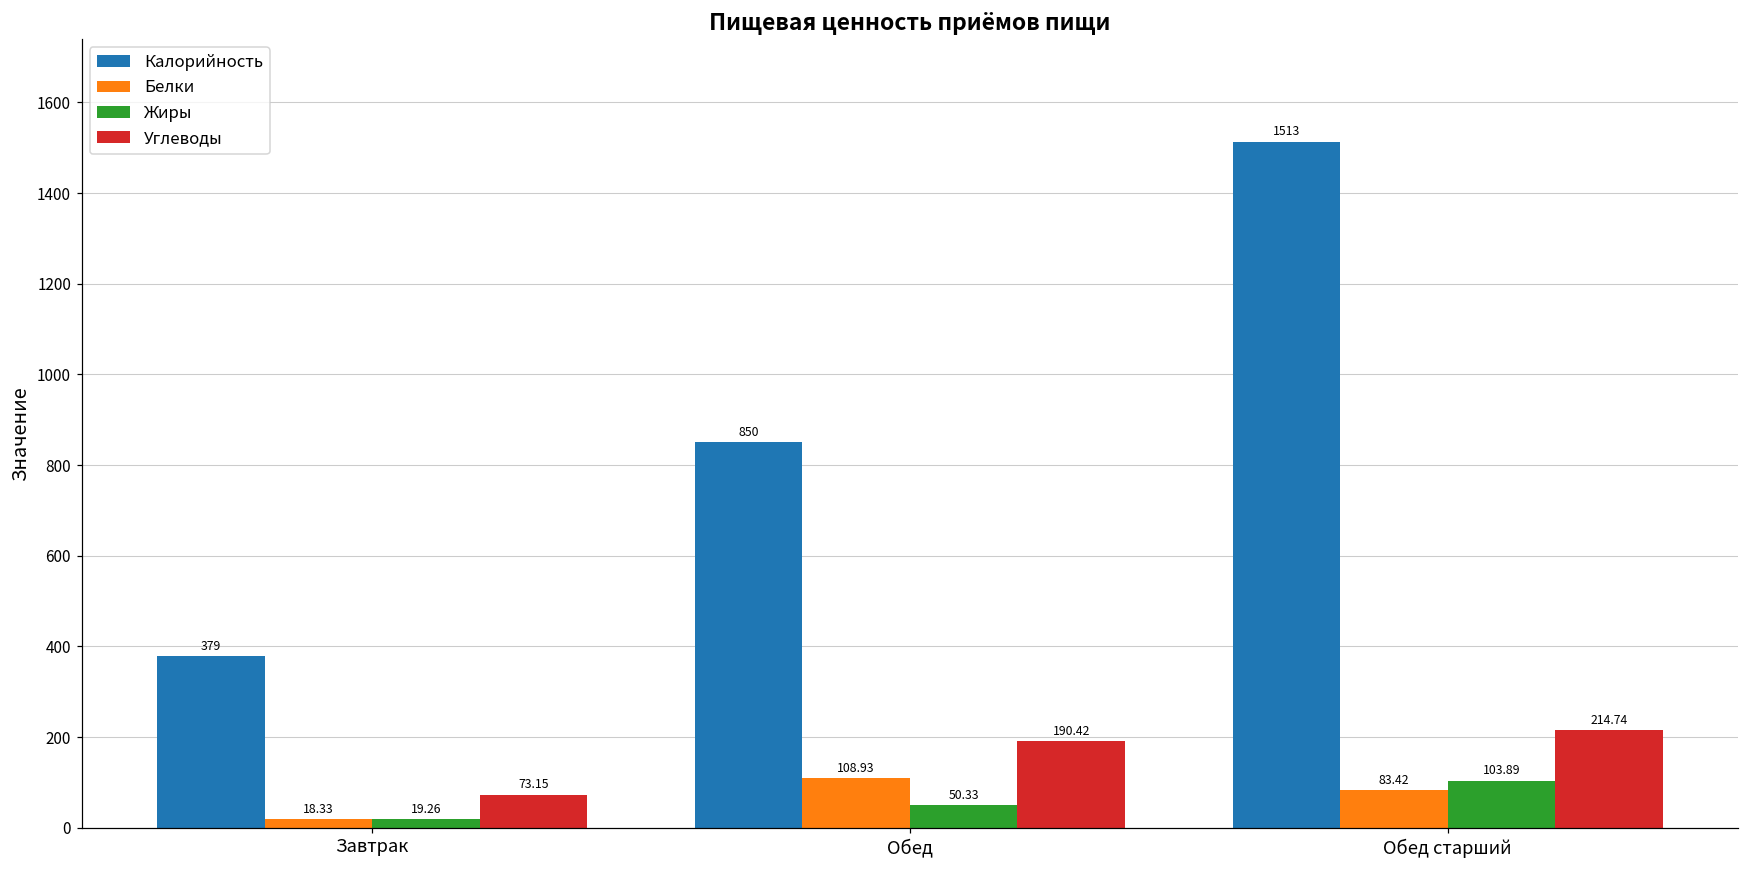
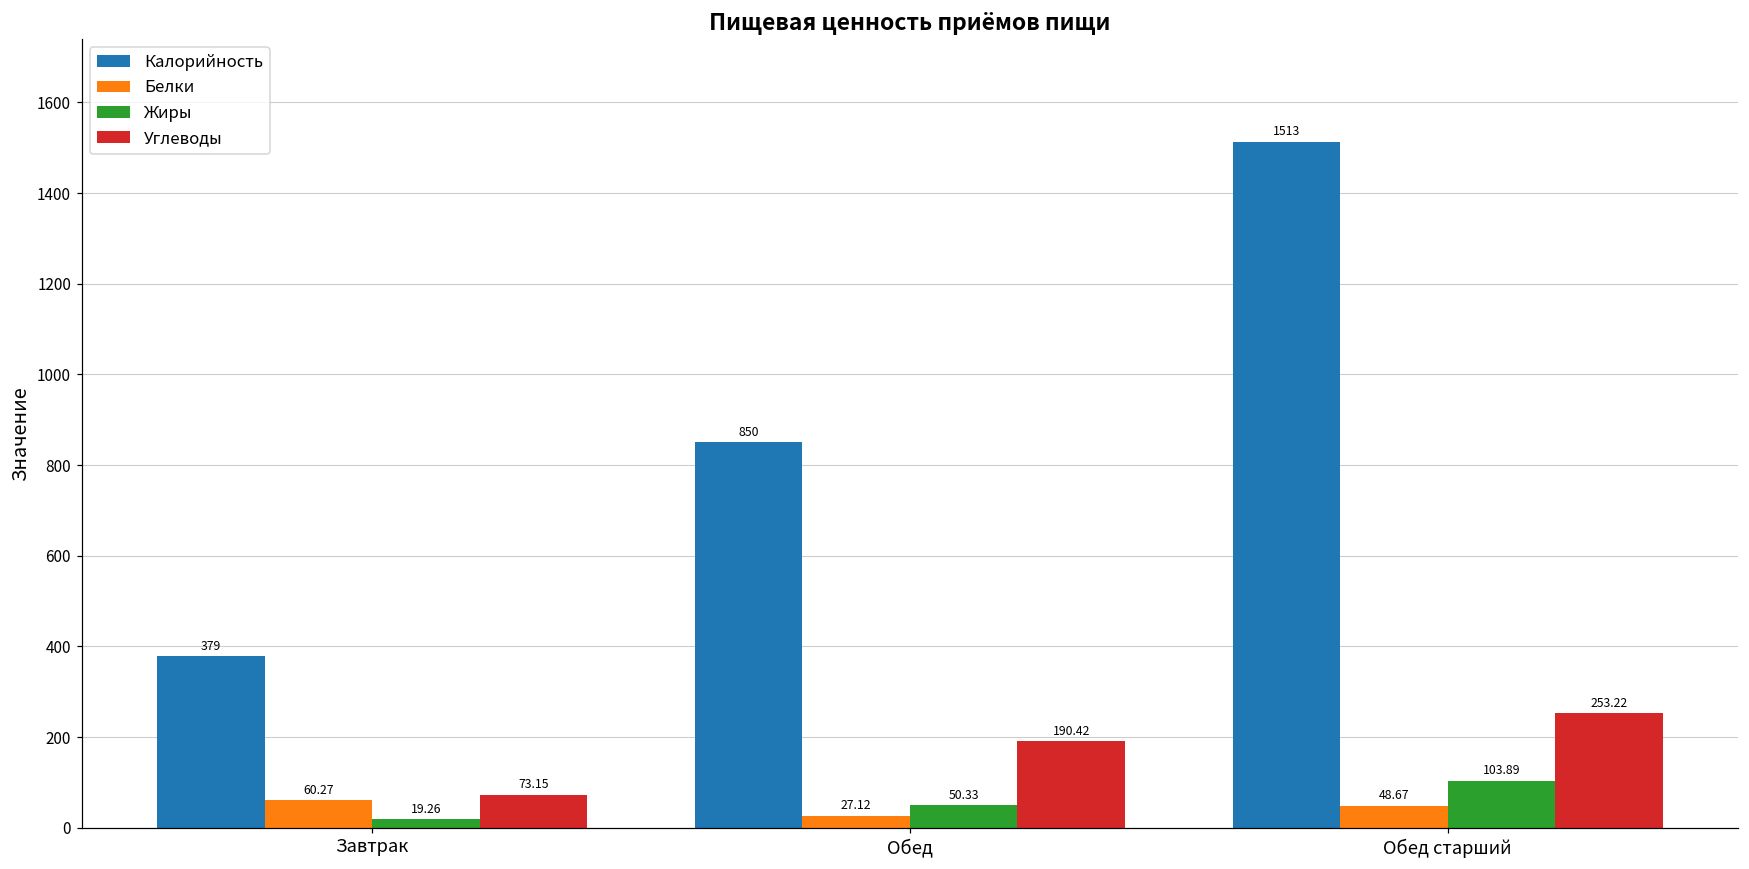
  {
    "Калорийность": {
      "Завтрак": 379,
      "Обед": 850,
      "Обед старший": 1513
    },
    "Белки": {
-     "Завтрак": 18.33,
-     "Обед": 108.93,
-     "Обед старший": 83.42
+     "Завтрак": 60.27,
+     "Обед": 27.12,
+     "Обед старший": 48.67
    },
    "Жиры": {
      "Завтрак": 19.26,
      "Обед": 50.33,
      "Обед старший": 103.89
    },
    "Углеводы": {
      "Завтрак": 73.15,
      "Обед": 190.42,
-     "Обед старший": 214.74
+     "Обед старший": 253.22
    }
  }
